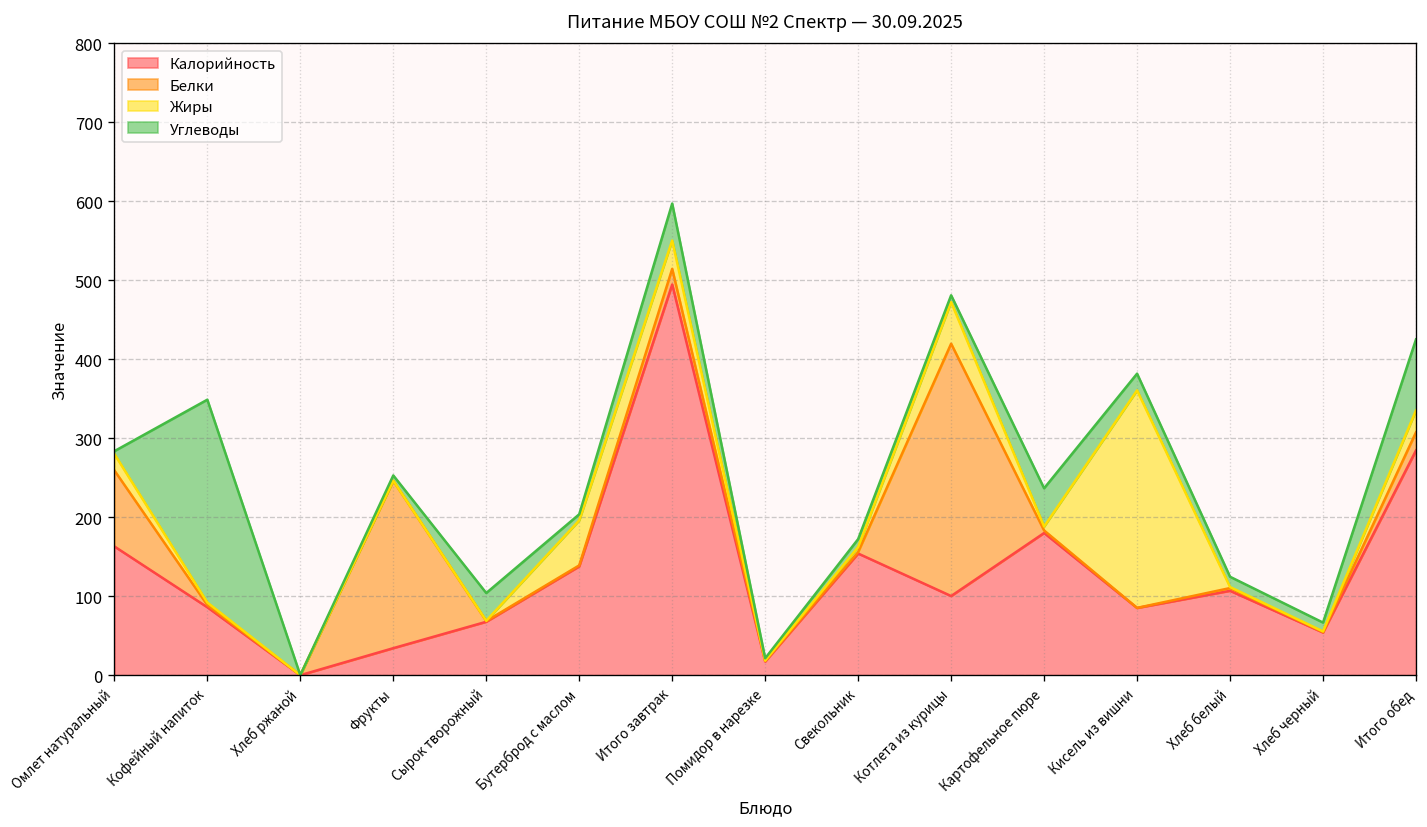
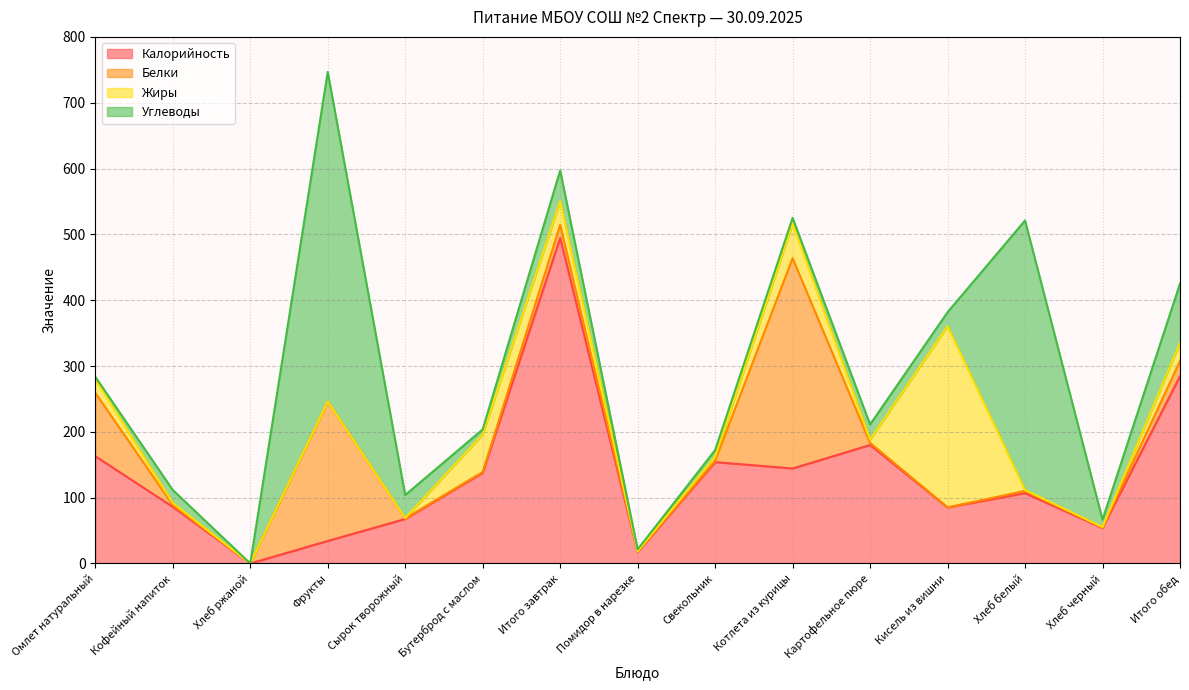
  {
    "Калорийность": {
      "Омлет натуральный": 160,
      "Фрукты": 30,
      "Итого завтрак": 490,
-     "Котлета из курицы": 100,
+     "Котлета из курицы": 140,
      "Итого обед": 280
    },
    "Белки": {
      "Омлет натуральный": 100,
      "Итого завтрак": 20,
      "Котлета из курицы": 320,
      "Итого обед": 20
    },
    "Жиры": {
      "Бутерброд с маслом": 60,
      "Итого завтрак": 40,
      "Свекольник": 10,
      "Котлета из курицы": 50,
      "Картофельное пюре": 10,
      "Кисель из вишни": 280,
      "Итого обед": 30
    },
    "Углеводы": {
-     "Кофейный напиток": 260,
-     "Фрукты": 10,
+     "Кофейный напиток": 20,
+     "Фрукты": 500,
      "Сырок творожный": 40,
      "Бутерброд с маслом": 10,
      "Итого завтрак": 50,
      "Свекольник": 10,
      "Котлета из курицы": 10,
-     "Картофельное пюре": 50,
+     "Картофельное пюре": 20,
      "Кисель из вишни": 20,
-     "Хлеб белый": 10,
+     "Хлеб белый": 410,
      "Хлеб черный": 10,
      "Итого обед": 90
    }
  }
